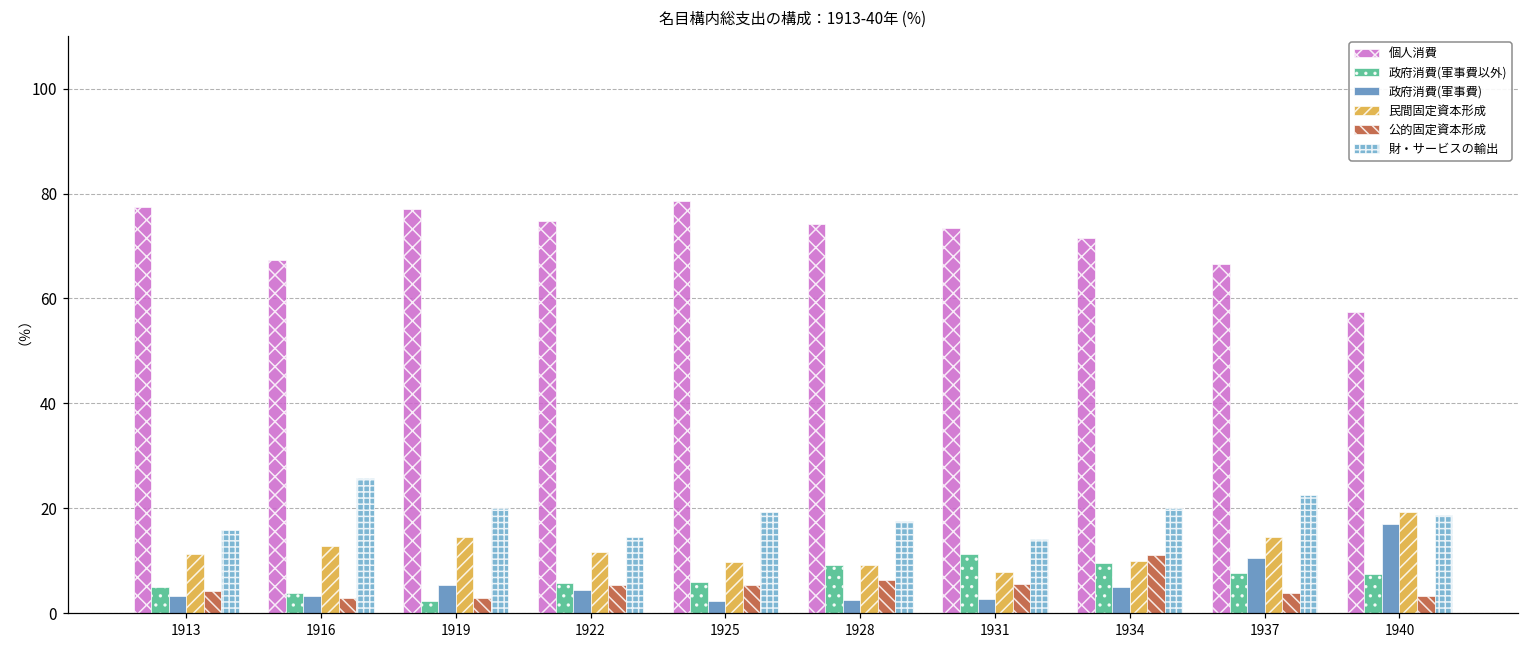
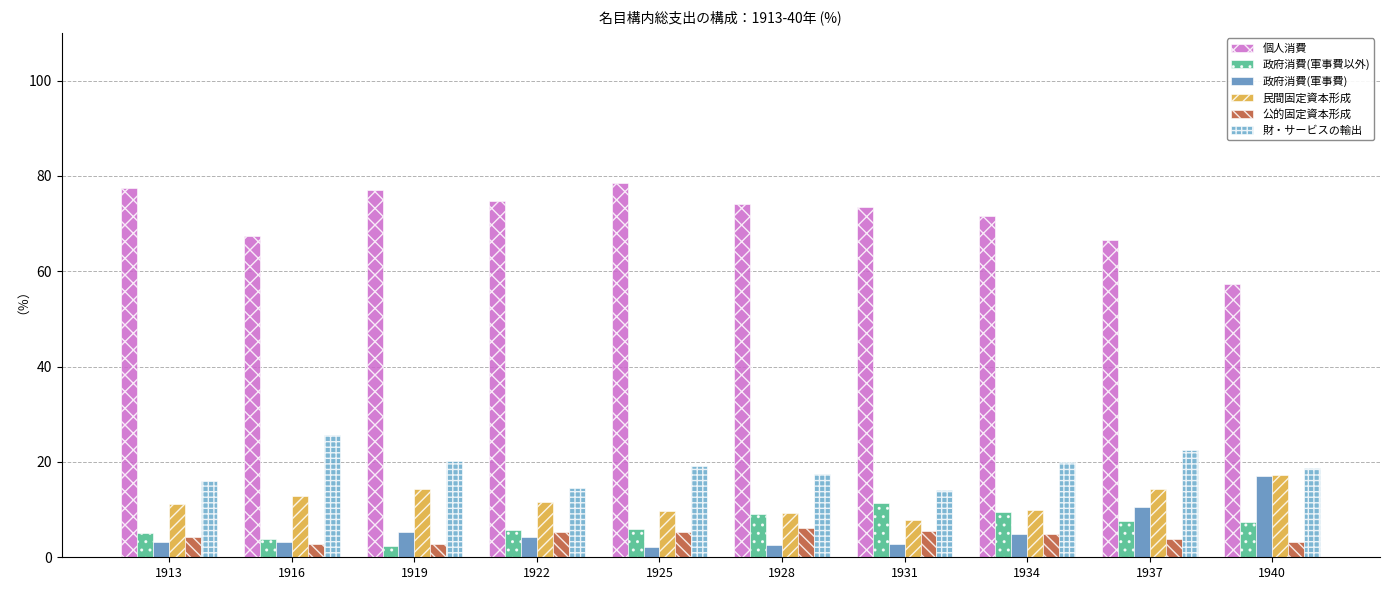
  {
    "個人消費": {
      "1913": 77,
      "1916": 67,
      "1919": 77,
      "1922": 75,
      "1925": 79,
      "1928": 74,
      "1931": 74,
      "1934": 72,
      "1937": 67,
      "1940": 57
    },
    "政府消費(軍事費以外)": {
      "1913": 5,
      "1916": 4,
      "1919": 2,
      "1922": 6,
      "1925": 6,
      "1928": 9,
      "1931": 11,
      "1934": 10,
      "1937": 8,
      "1940": 8
    },
    "民間固定資本形成": {
      "1913": 11,
      "1916": 13,
      "1919": 14,
      "1922": 12,
      "1925": 10,
      "1928": 9,
      "1931": 8,
      "1934": 10,
      "1937": 14,
-     "1940": 19
+     "1940": 17
    },
    "公的固定資本形成": {
      "1913": 4,
      "1916": 3,
      "1919": 3,
      "1922": 5,
      "1925": 5,
      "1928": 6,
      "1931": 6,
-     "1934": 11,
+     "1934": 5,
      "1937": 4,
      "1940": 3
    }
  }
